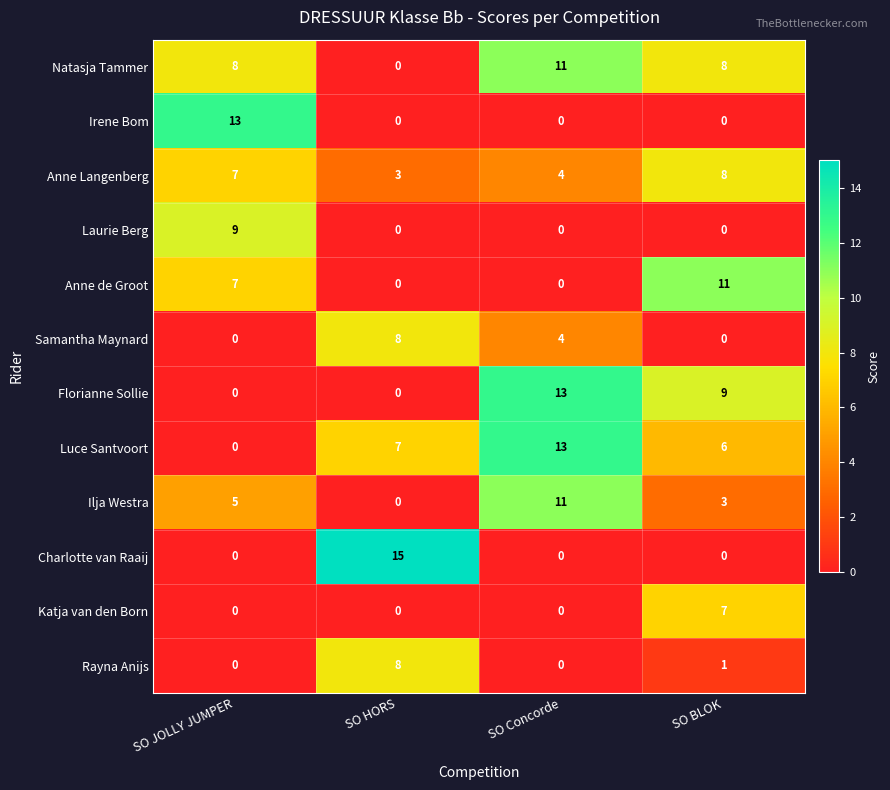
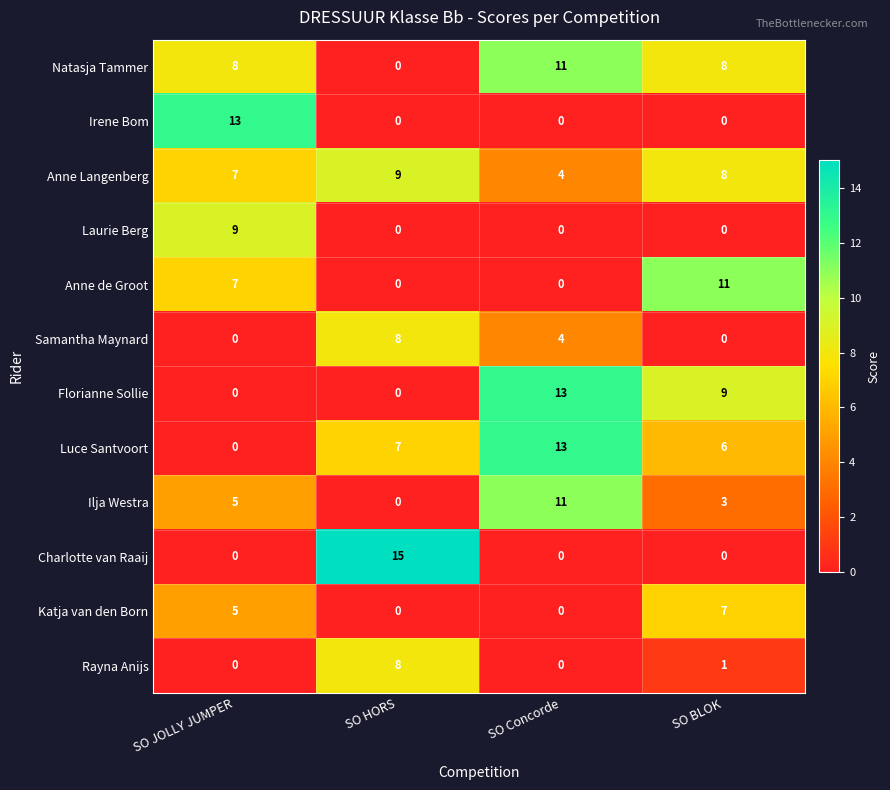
  {
    "Natasja Tammer": {
      "SO JOLLY JUMPER": 8,
      "SO HORS": 0,
      "SO Concorde": 11,
      "SO BLOK": 8
    },
    "Irene Bom": {
      "SO JOLLY JUMPER": 13,
      "SO HORS": 0,
      "SO Concorde": 0,
      "SO BLOK": 0
    },
    "Anne Langenberg": {
      "SO JOLLY JUMPER": 7,
-     "SO HORS": 3,
+     "SO HORS": 9,
      "SO Concorde": 4,
      "SO BLOK": 8
    },
    "Laurie Berg": {
      "SO JOLLY JUMPER": 9,
      "SO HORS": 0,
      "SO Concorde": 0,
      "SO BLOK": 0
    },
    "Anne de Groot": {
      "SO JOLLY JUMPER": 7,
      "SO HORS": 0,
      "SO Concorde": 0,
      "SO BLOK": 11
    },
    "Samantha Maynard": {
      "SO JOLLY JUMPER": 0,
      "SO HORS": 8,
      "SO Concorde": 4,
      "SO BLOK": 0
    },
    "Florianne Sollie": {
      "SO JOLLY JUMPER": 0,
      "SO HORS": 0,
      "SO Concorde": 13,
      "SO BLOK": 9
    },
    "Luce Santvoort": {
      "SO JOLLY JUMPER": 0,
      "SO HORS": 7,
      "SO Concorde": 13,
      "SO BLOK": 6
    },
    "Ilja Westra": {
      "SO JOLLY JUMPER": 5,
      "SO HORS": 0,
      "SO Concorde": 11,
      "SO BLOK": 3
    },
    "Charlotte van Raaij": {
      "SO JOLLY JUMPER": 0,
      "SO HORS": 15,
      "SO Concorde": 0,
      "SO BLOK": 0
    },
    "Katja van den Born": {
-     "SO JOLLY JUMPER": 0,
+     "SO JOLLY JUMPER": 5,
      "SO HORS": 0,
      "SO Concorde": 0,
      "SO BLOK": 7
    },
    "Rayna Anijs": {
      "SO JOLLY JUMPER": 0,
      "SO HORS": 8,
      "SO Concorde": 0,
      "SO BLOK": 1
    }
  }
